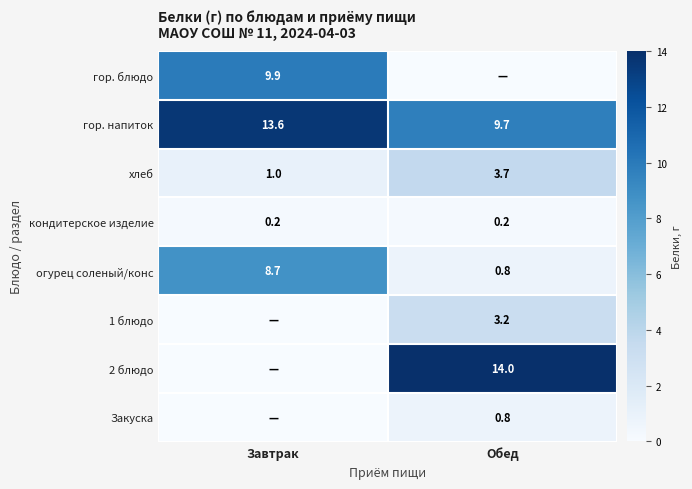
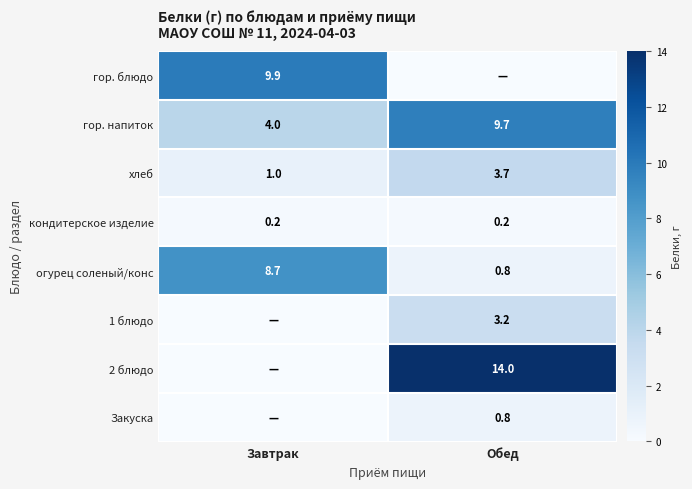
  {
    "гор. блюдо": {
      "Завтрак": 9.9
    },
    "гор. напиток": {
-     "Завтрак": 13.6,
+     "Завтрак": 4.0,
      "Обед": 9.7
    },
    "хлеб": {
      "Завтрак": 1.0,
      "Обед": 3.7
    },
    "кондитерское изделие": {
      "Завтрак": 0.2,
      "Обед": 0.2
    },
    "огурец соленый/конс": {
      "Завтрак": 8.7,
      "Обед": 0.8
    },
    "1 блюдо": {
      "Обед": 3.2
    },
    "2 блюдо": {
      "Обед": 14.0
    },
    "Закуска": {
      "Обед": 0.8
    }
  }
